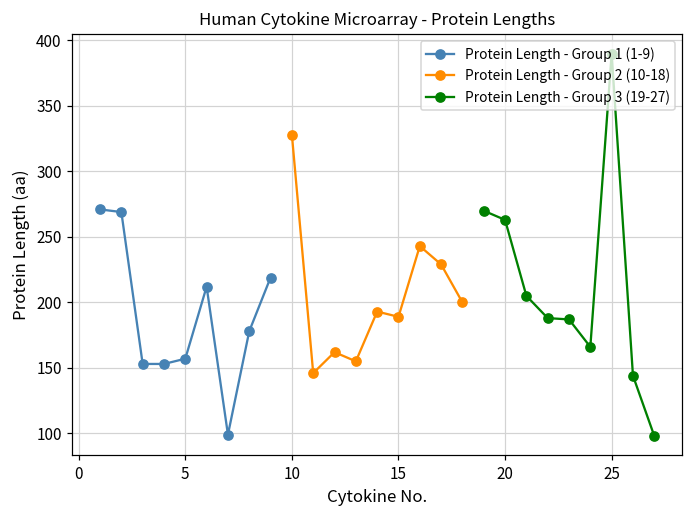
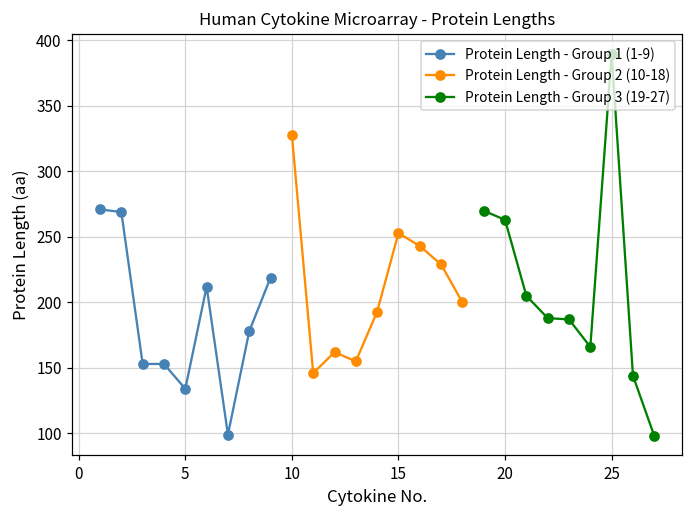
  {
    "Protein Length - Group 1 (1-9)": {
-     "5": 157
+     "5": 134
    },
    "Protein Length - Group 2 (10-18)": {
      "10": 328,
-     "15": 189
+     "15": 253
    },
    "Protein Length - Group 3 (19-27)": {
      "20": 263
    }
  }
